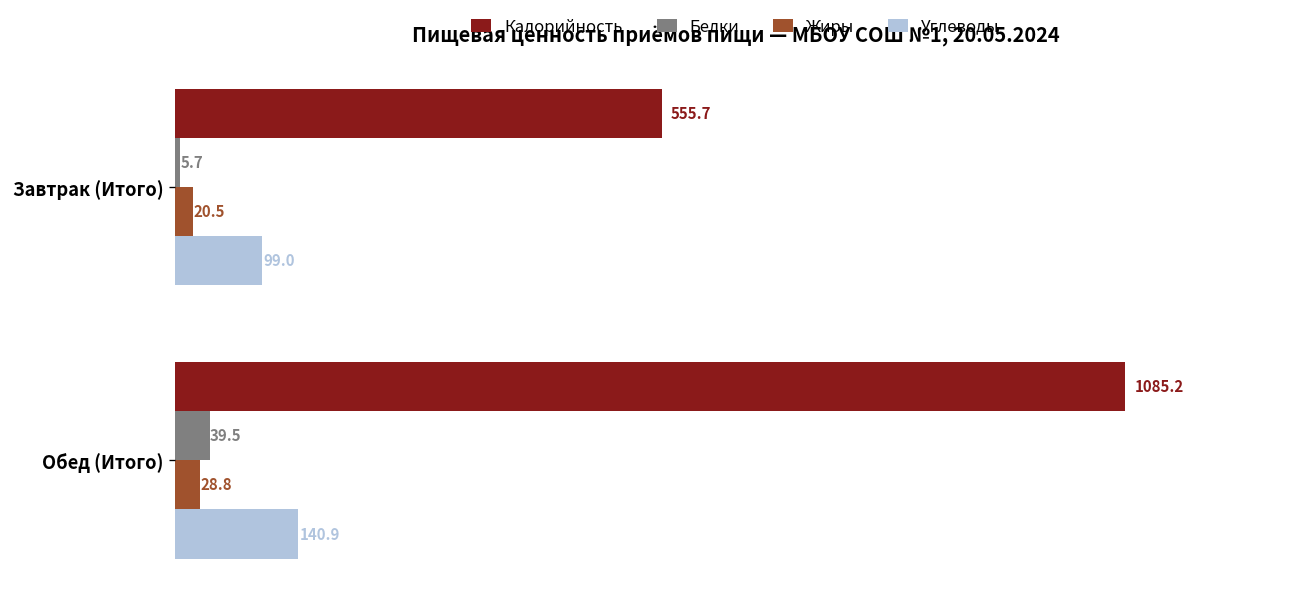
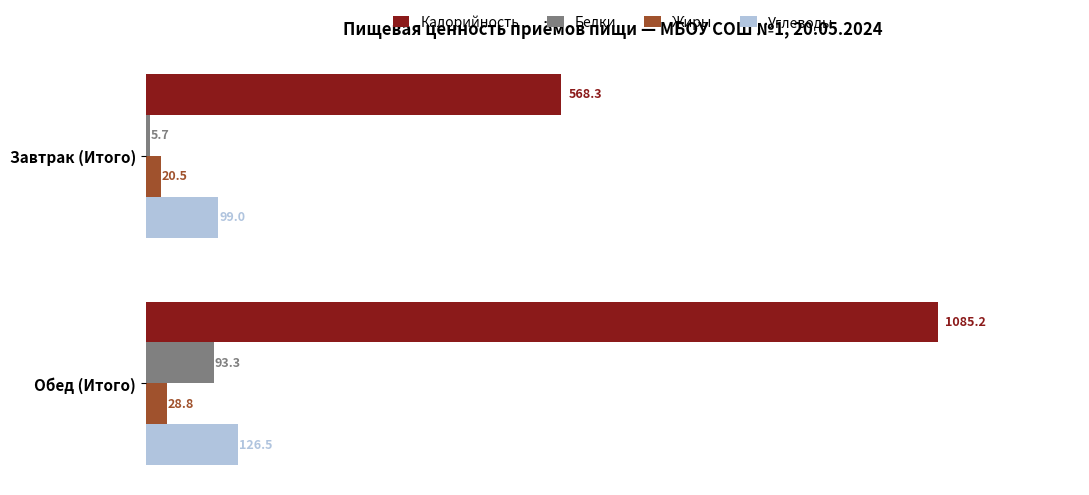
  {
    "Калорийность": {
-     "Завтрак (Итого)": 555.7,
+     "Завтрак (Итого)": 568.3,
      "Обед (Итого)": 1085.2
    },
    "Белки": {
      "Завтрак (Итого)": 5.7,
-     "Обед (Итого)": 39.5
+     "Обед (Итого)": 93.3
    },
    "Жиры": {
      "Завтрак (Итого)": 20.5,
      "Обед (Итого)": 28.8
    },
    "Углеводы": {
      "Завтрак (Итого)": 99.0,
-     "Обед (Итого)": 140.9
+     "Обед (Итого)": 126.5
    }
  }
